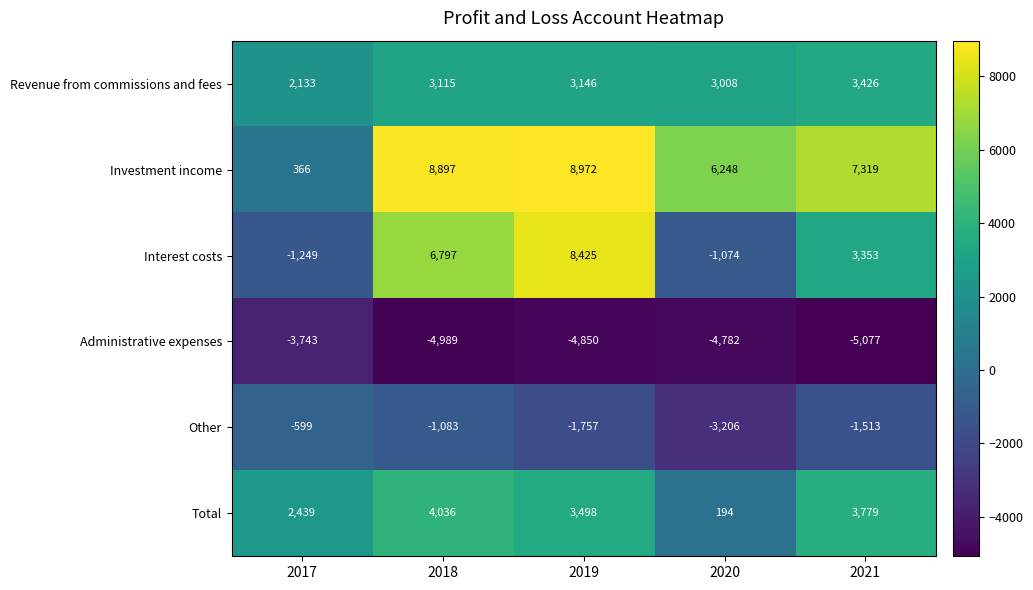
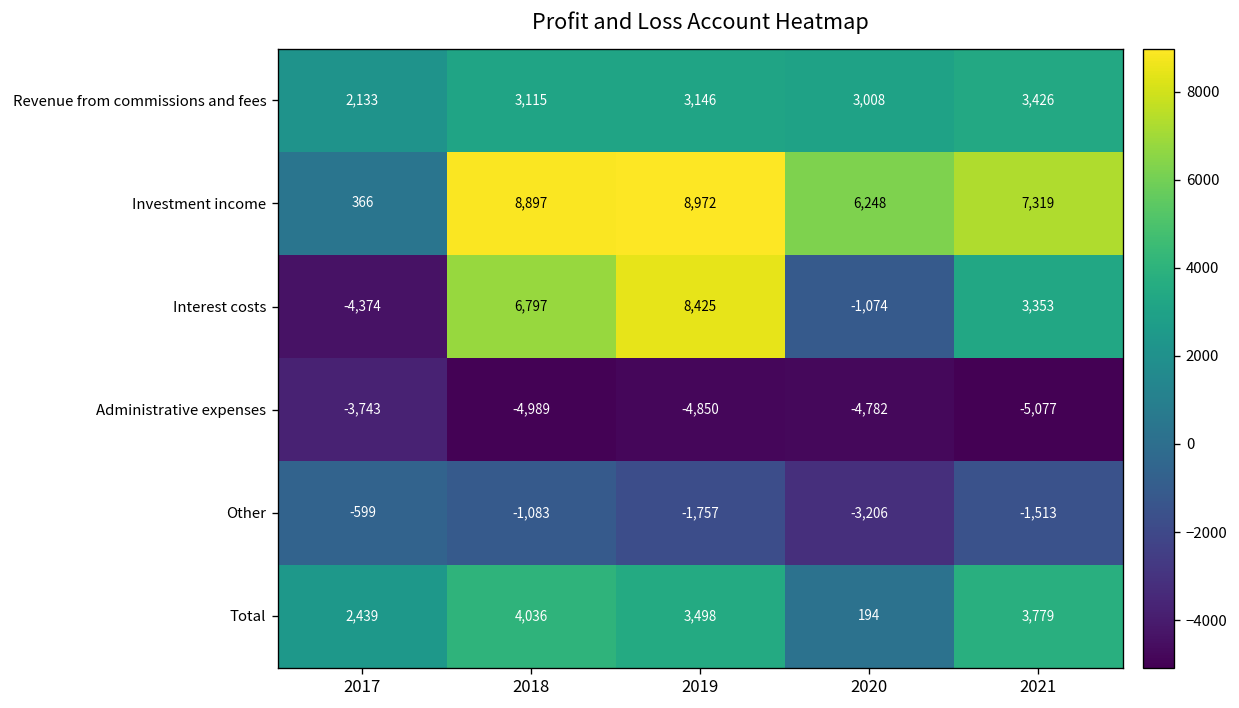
  {
    "Revenue from commissions and fees": {
      "2017": "2,133",
      "2018": "3,115",
      "2019": "3,146",
      "2020": "3,008",
      "2021": "3,426"
    },
    "Investment income": {
      "2017": "366",
      "2018": "8,897",
      "2019": "8,972",
      "2020": "6,248",
      "2021": "7,319"
    },
    "Interest costs": {
-     "2017": "-1,249",
+     "2017": "-4,374",
      "2018": "6,797",
      "2019": "8,425",
      "2020": "-1,074",
      "2021": "3,353"
    },
    "Administrative expenses": {
      "2017": "-3,743",
      "2018": "-4,989",
      "2019": "-4,850",
      "2020": "-4,782",
      "2021": "-5,077"
    },
    "Other": {
      "2017": "-599",
      "2018": "-1,083",
      "2019": "-1,757",
      "2020": "-3,206",
      "2021": "-1,513"
    },
    "Total": {
      "2017": "2,439",
      "2018": "4,036",
      "2019": "3,498",
      "2020": "194",
      "2021": "3,779"
    }
  }
